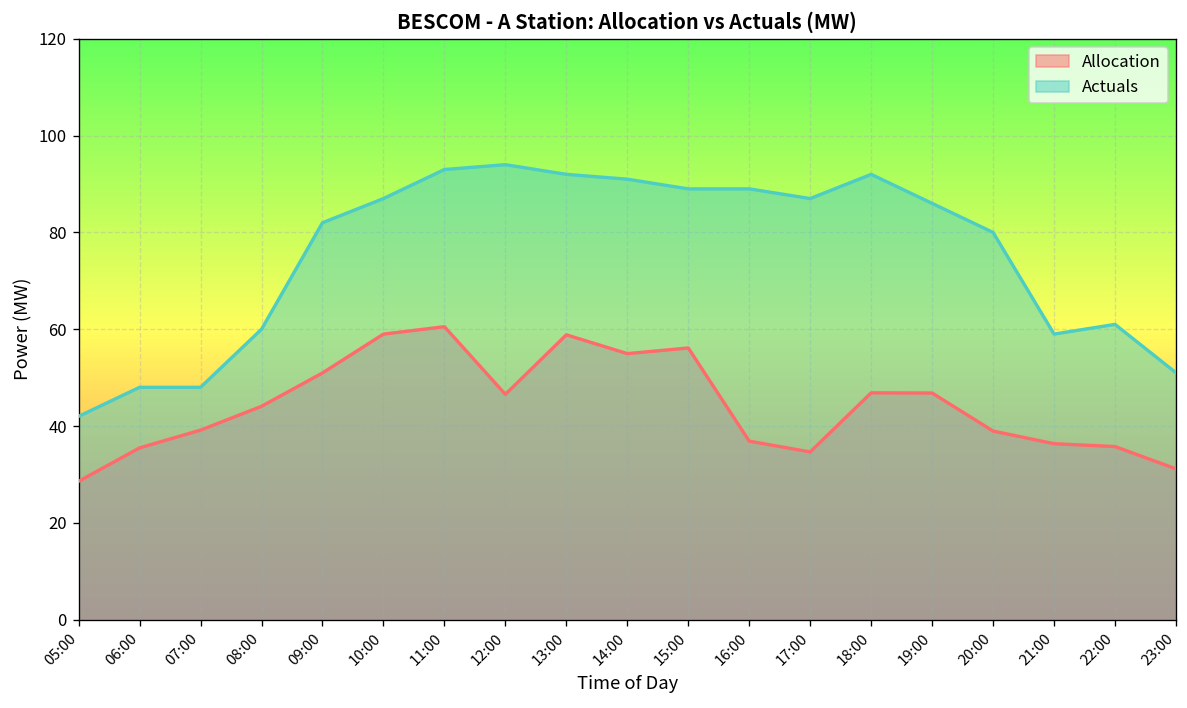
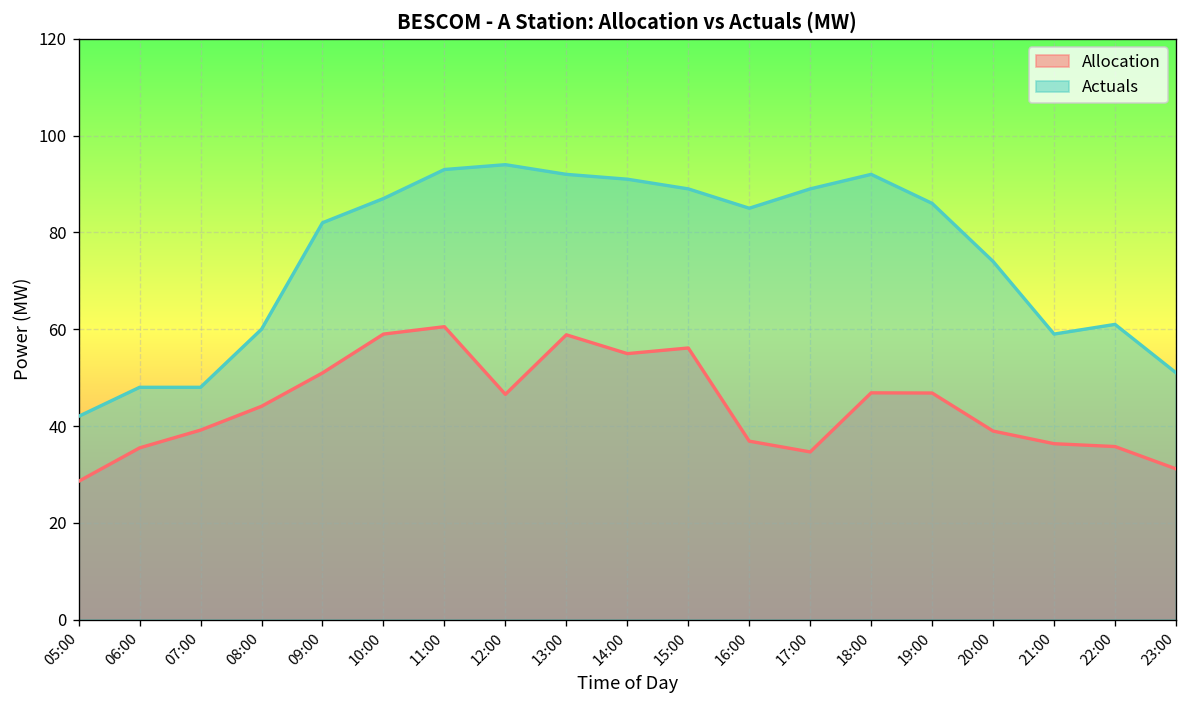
  {
    "Allocation": {
      "05:00": 29,
      "06:00": 35,
      "07:00": 39,
      "08:00": 44,
      "09:00": 51,
      "10:00": 59,
      "11:00": 61,
      "12:00": 47,
      "13:00": 59,
      "14:00": 55,
      "15:00": 56,
      "16:00": 37,
      "17:00": 35,
      "18:00": 47,
      "19:00": 47,
      "20:00": 39,
      "21:00": 36,
      "22:00": 36,
      "23:00": 31
    },
    "Actuals": {
      "05:00": 42,
      "06:00": 48,
      "07:00": 48,
      "08:00": 60,
      "09:00": 82,
      "10:00": 87,
      "11:00": 93,
      "12:00": 94,
      "13:00": 92,
      "14:00": 91,
      "15:00": 89,
-     "16:00": 89,
-     "17:00": 87,
+     "16:00": 85,
+     "17:00": 89,
      "18:00": 92,
      "19:00": 86,
-     "20:00": 80,
+     "20:00": 74,
      "21:00": 59,
      "22:00": 61,
      "23:00": 51
    }
  }
